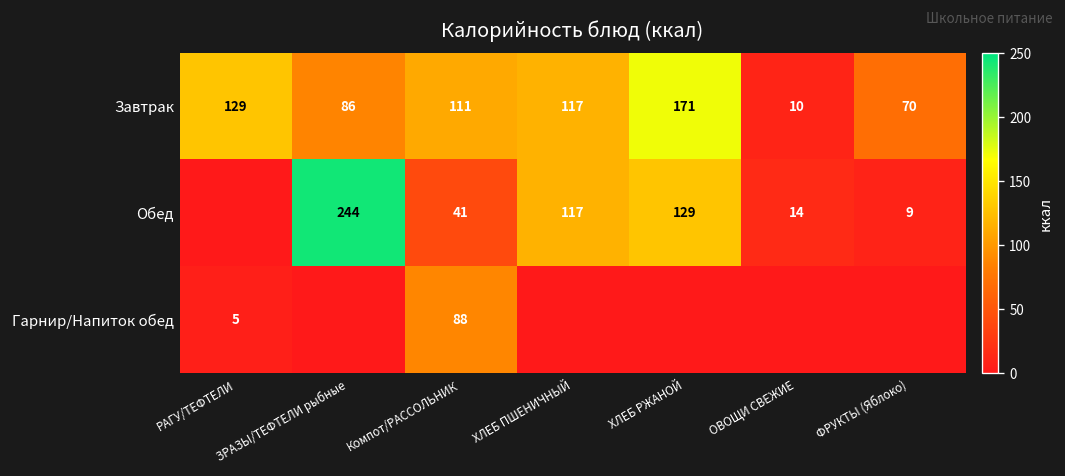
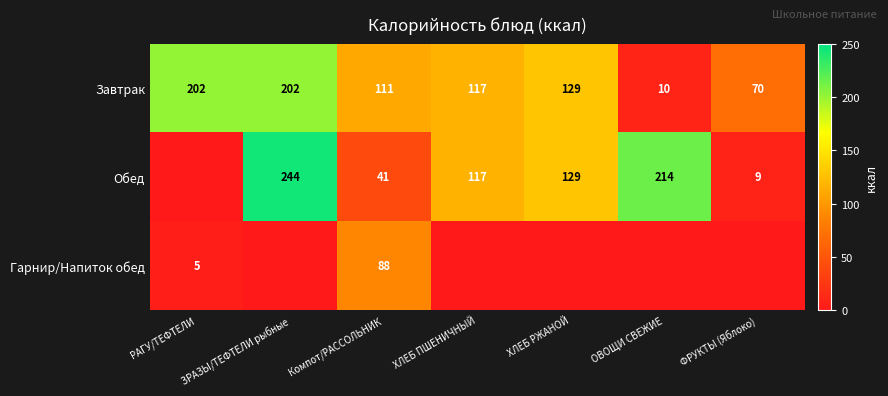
  {
    "Завтрак": {
-     "РАГУ/ТЕФТЕЛИ": 129,
-     "ЗРАЗЫ/ТЕФТЕЛИ рыбные": 86,
+     "РАГУ/ТЕФТЕЛИ": 202,
+     "ЗРАЗЫ/ТЕФТЕЛИ рыбные": 202,
      "Компот/РАССОЛЬНИК": 111,
      "ХЛЕБ ПШЕНИЧНЫЙ": 117,
-     "ХЛЕБ РЖАНОЙ": 171,
+     "ХЛЕБ РЖАНОЙ": 129,
      "ОВОЩИ СВЕЖИЕ": 10,
      "ФРУКТЫ (Яблоко)": 70
    },
    "Обед": {
      "ЗРАЗЫ/ТЕФТЕЛИ рыбные": 244,
      "Компот/РАССОЛЬНИК": 41,
      "ХЛЕБ ПШЕНИЧНЫЙ": 117,
      "ХЛЕБ РЖАНОЙ": 129,
-     "ОВОЩИ СВЕЖИЕ": 14,
+     "ОВОЩИ СВЕЖИЕ": 214,
      "ФРУКТЫ (Яблоко)": 9
    },
    "Гарнир/Напиток обед": {
      "РАГУ/ТЕФТЕЛИ": 5,
      "Компот/РАССОЛЬНИК": 88
    }
  }
